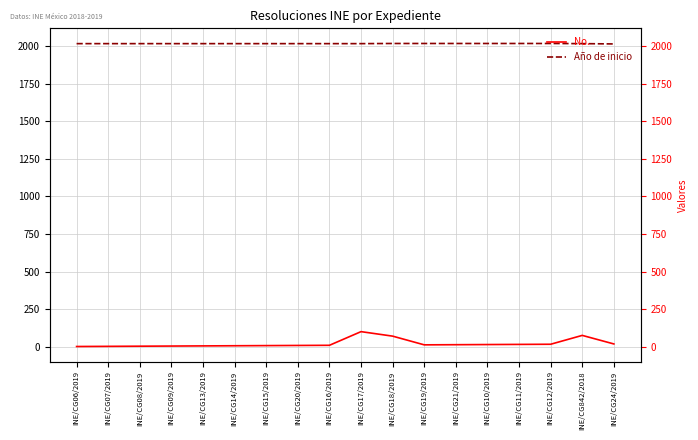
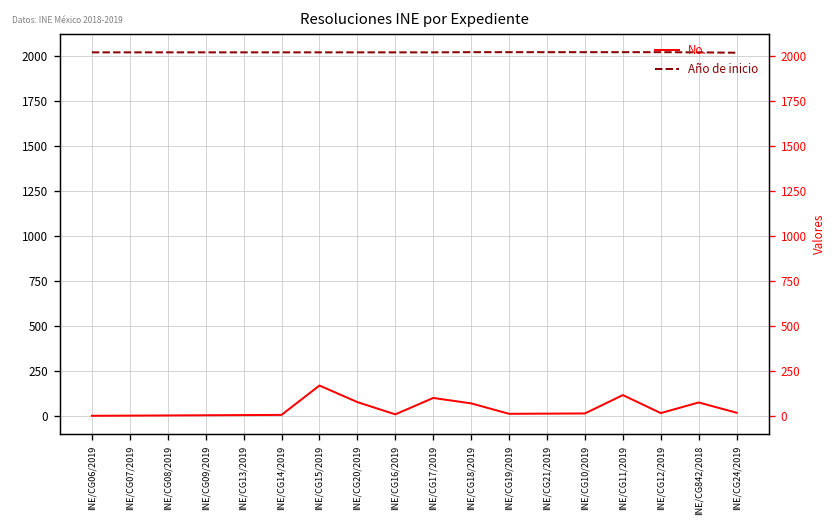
  {
    "No.": {
      "INE/CG06/2019": 0,
      "INE/CG07/2019": 0,
      "INE/CG08/2019": 0,
      "INE/CG09/2019": 0,
      "INE/CG13/2019": 10,
      "INE/CG14/2019": 10,
-     "INE/CG15/2019": 10,
-     "INE/CG20/2019": 10,
+     "INE/CG15/2019": 170,
+     "INE/CG20/2019": 80,
      "INE/CG16/2019": 10,
      "INE/CG17/2019": 100,
      "INE/CG18/2019": 70,
      "INE/CG19/2019": 10,
      "INE/CG21/2019": 10,
      "INE/CG10/2019": 10,
-     "INE/CG11/2019": 20,
+     "INE/CG11/2019": 120,
      "INE/CG12/2019": 20,
      "INE/CG842/2018": 80,
      "INE/CG24/2019": 20
    },
    "Año de inicio": {
      "INE/CG06/2019": 2020,
      "INE/CG07/2019": 2020,
      "INE/CG08/2019": 2020,
      "INE/CG09/2019": 2020,
      "INE/CG13/2019": 2020,
      "INE/CG14/2019": 2020,
      "INE/CG15/2019": 2020,
      "INE/CG20/2019": 2020,
      "INE/CG16/2019": 2020,
      "INE/CG17/2019": 2020,
      "INE/CG18/2019": 2020,
      "INE/CG19/2019": 2020,
      "INE/CG21/2019": 2020,
      "INE/CG10/2019": 2020,
      "INE/CG11/2019": 2020,
      "INE/CG12/2019": 2020,
      "INE/CG842/2018": 2020,
      "INE/CG24/2019": 2020
    }
  }
